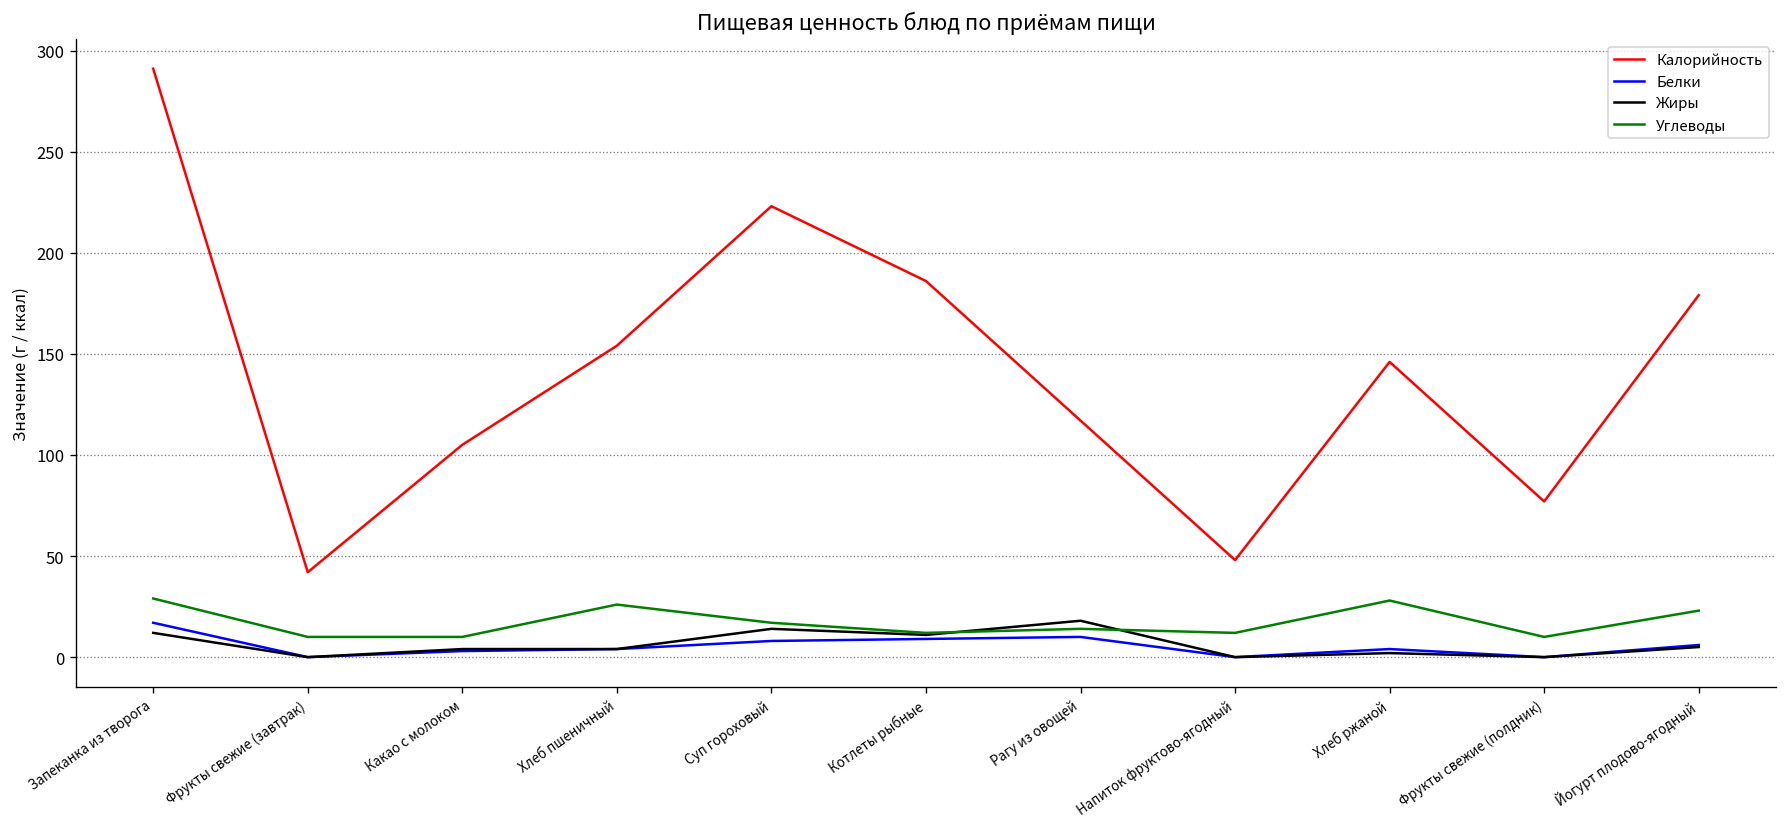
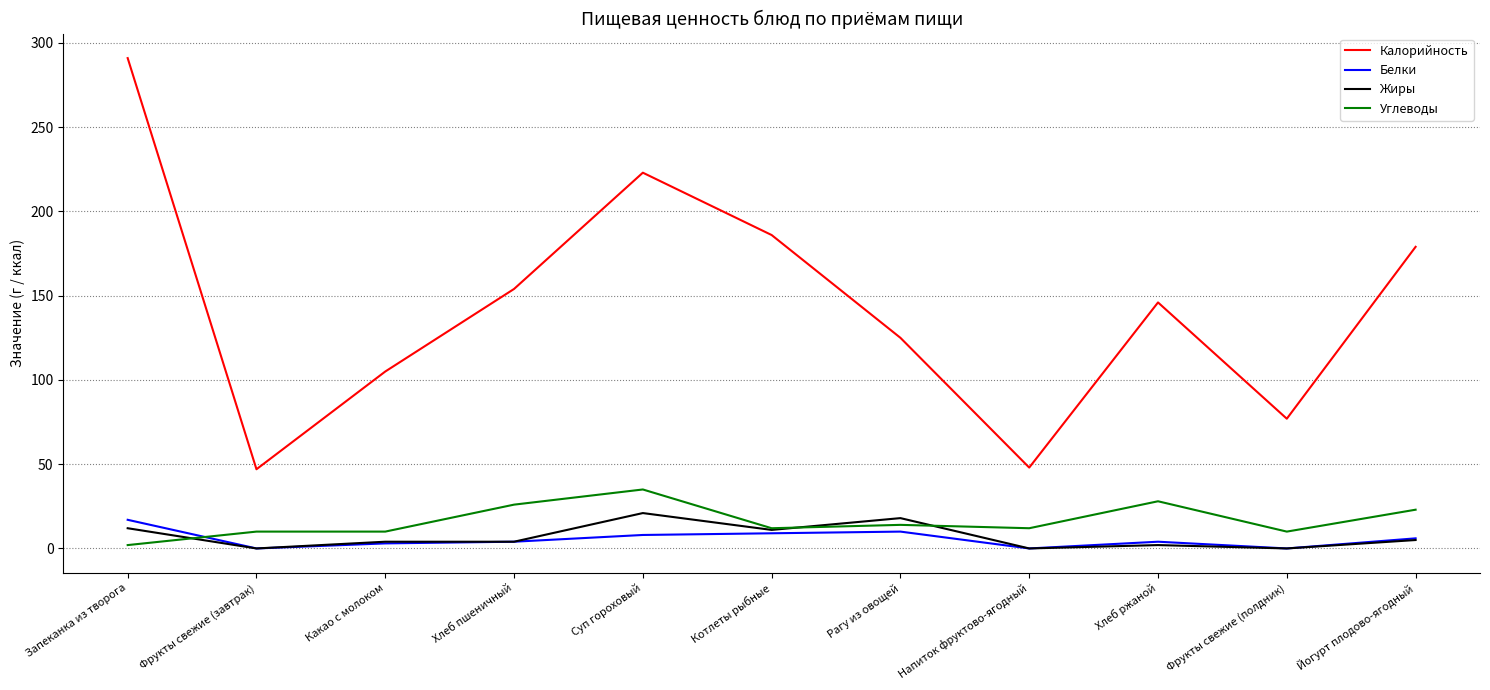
  {
    "Калорийность": {
      "Запеканка из творога": 291,
-     "Фрукты свежие (завтрак)": 42,
+     "Фрукты свежие (завтрак)": 47,
      "Какао с молоком": 105,
      "Хлеб пшеничный": 154,
      "Суп гороховый": 223,
      "Котлеты рыбные": 186,
-     "Рагу из овощей": 117,
+     "Рагу из овощей": 125,
      "Напиток фруктово-ягодный": 48,
      "Хлеб ржаной": 146,
      "Фрукты свежие (полдник)": 77,
      "Йогурт плодово-ягодный": 179
    },
    "Белки": {
      "Запеканка из творога": 17,
      "Суп гороховый": 8,
      "Котлеты рыбные": 9,
      "Рагу из овощей": 10,
      "Хлеб ржаной": 4
    },
    "Жиры": {
      "Запеканка из творога": 12,
-     "Суп гороховый": 14,
+     "Суп гороховый": 21,
      "Рагу из овощей": 18,
      "Хлеб ржаной": 2
    },
    "Углеводы": {
-     "Запеканка из творога": 29,
+     "Запеканка из творога": 2,
      "Фрукты свежие (завтрак)": 10,
      "Какао с молоком": 10,
      "Хлеб пшеничный": 26,
-     "Суп гороховый": 17,
+     "Суп гороховый": 35,
      "Рагу из овощей": 14,
      "Напиток фруктово-ягодный": 12,
      "Хлеб ржаной": 28,
      "Фрукты свежие (полдник)": 10,
      "Йогурт плодово-ягодный": 23
    }
  }
